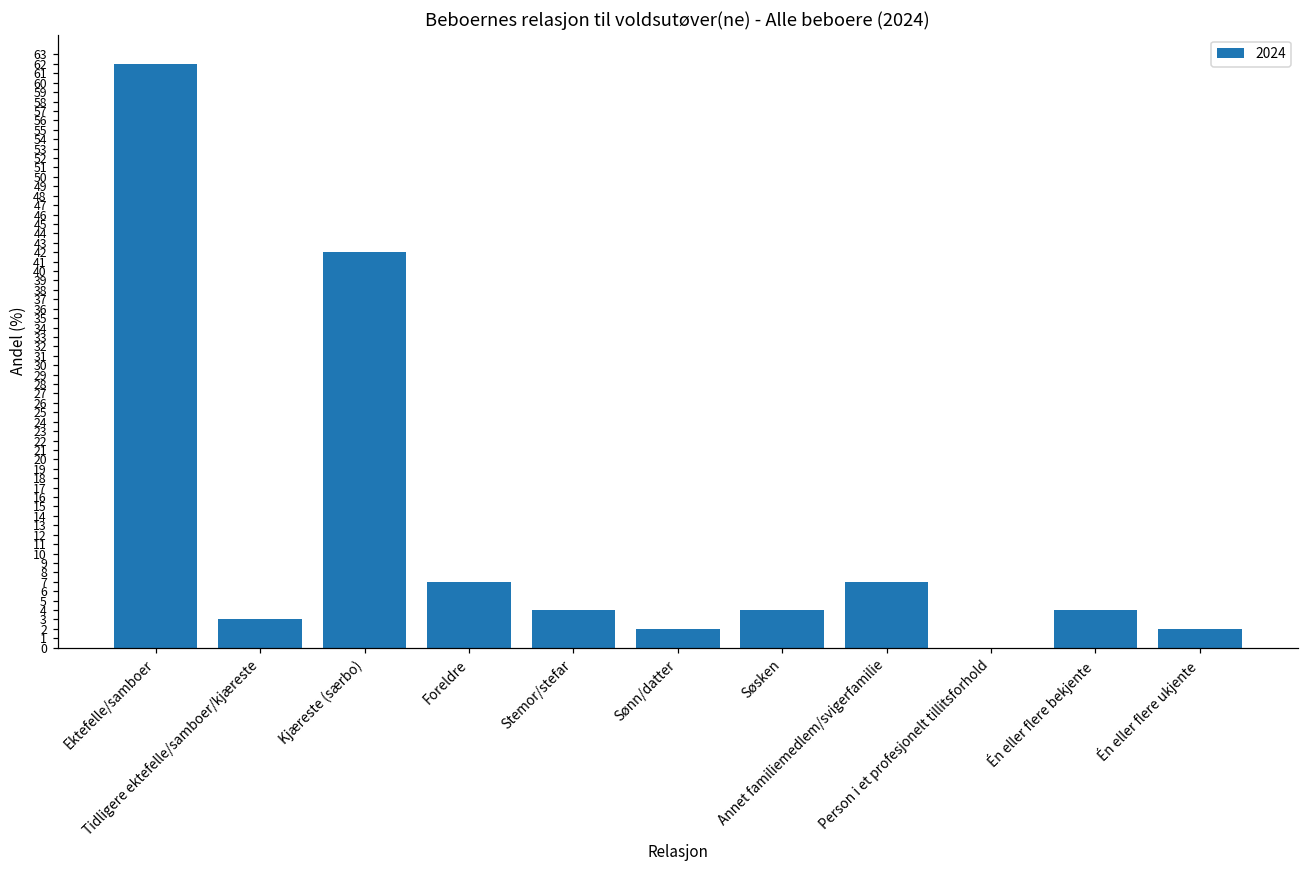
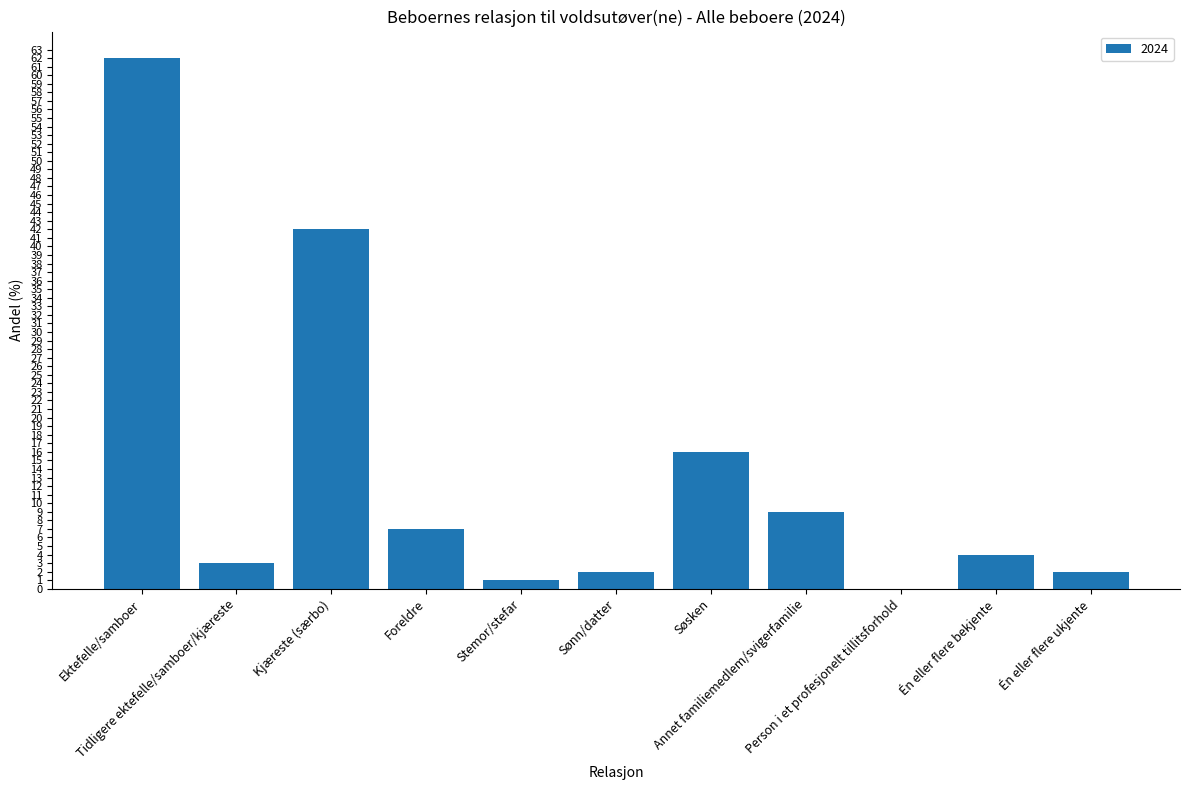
  {
    "Ektefelle/samboer": 62,
    "Tidligere ektefelle/samboer/kjæreste": 3,
    "Kjæreste (særbo)": 42,
    "Foreldre": 7,
-   "Stemor/stefar": 4,
+   "Stemor/stefar": 1,
    "Sønn/datter": 2,
-   "Søsken": 4,
-   "Annet familiemedlem/svigerfamilie": 7,
+   "Søsken": 16,
+   "Annet familiemedlem/svigerfamilie": 9,
    "Person i et profesjonelt tillitsforhold": 0,
    "Én eller flere bekjente": 4,
    "Én eller flere ukjente": 2
  }
